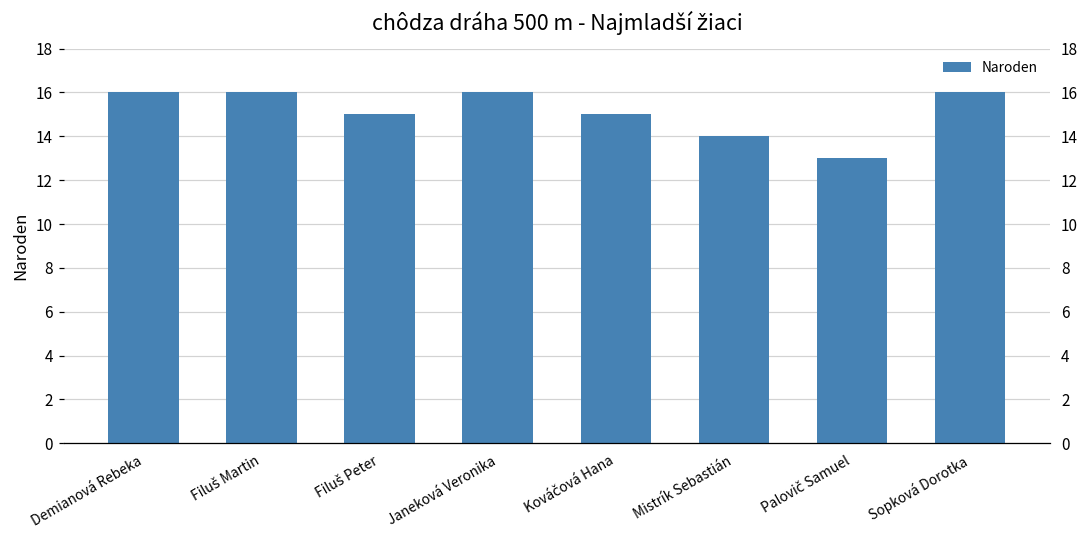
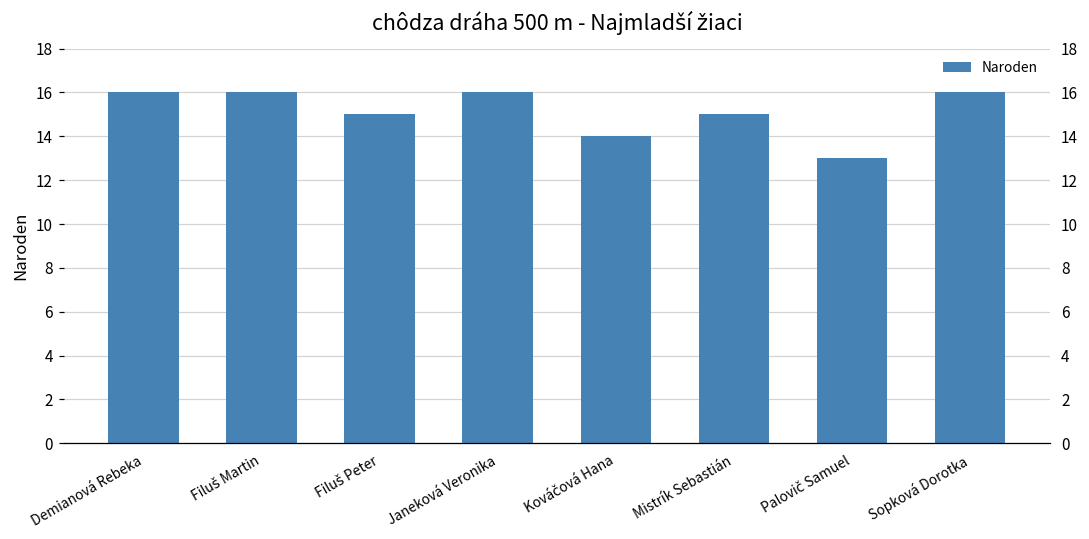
  {
    "Demianová Rebeka": 16,
    "Filuš Martin": 16,
    "Filuš Peter": 15,
    "Janeková Veronika": 16,
-   "Kováčová Hana": 15,
-   "Mistrík Sebastián": 14,
+   "Kováčová Hana": 14,
+   "Mistrík Sebastián": 15,
    "Palovič Samuel": 13,
    "Sopková Dorotka": 16
  }
